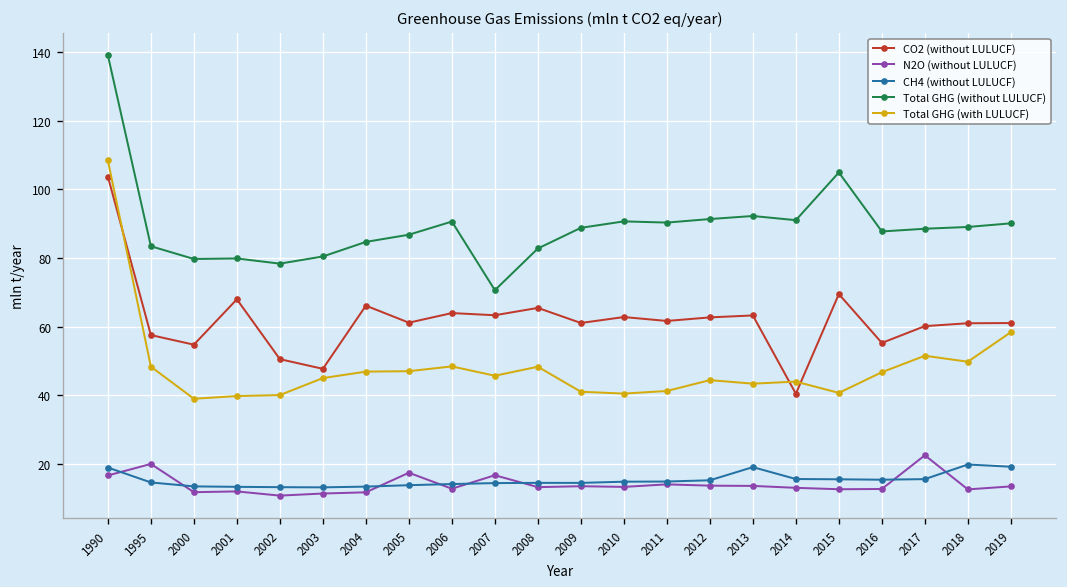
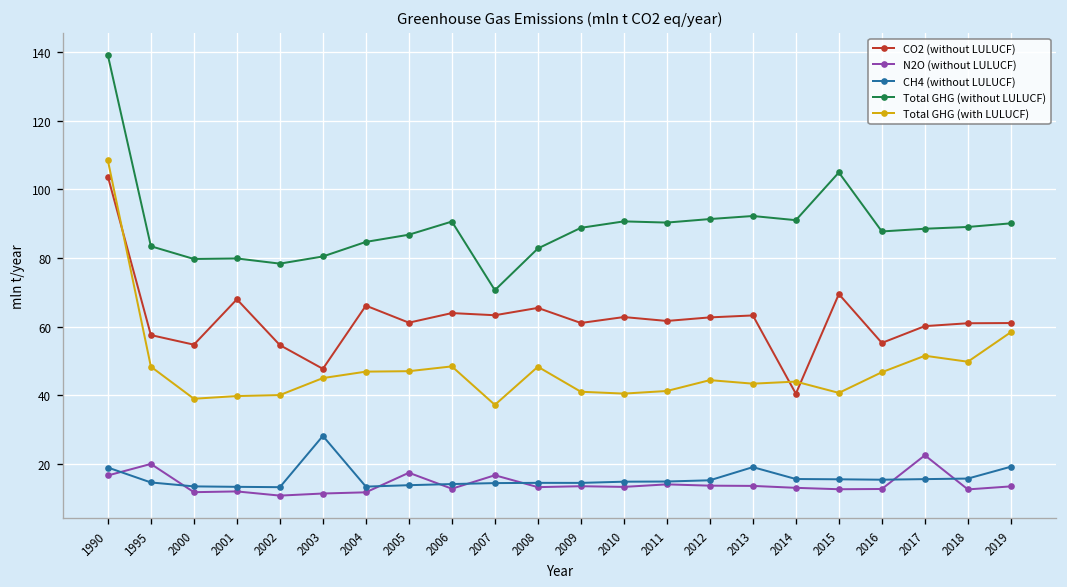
  {
    "CO2 (without LULUCF)": {
      "1990": 104,
      "1995": 58,
      "2000": 55,
      "2001": 68,
-     "2002": 50,
+     "2002": 55,
      "2003": 48,
      "2004": 66,
      "2005": 61,
      "2006": 64,
      "2007": 63,
      "2008": 65,
      "2009": 61,
      "2010": 63,
      "2011": 62,
      "2012": 63,
      "2013": 63,
      "2014": 40,
      "2015": 69,
      "2016": 55,
      "2017": 60,
      "2018": 61,
      "2019": 61
    },
    "N2O (without LULUCF)": {
      "1990": 17,
      "1995": 20,
      "2000": 12,
      "2001": 12,
      "2002": 11,
      "2003": 11,
      "2004": 12,
      "2005": 17,
      "2006": 13,
      "2007": 17,
      "2008": 13,
      "2009": 13,
      "2010": 13,
      "2012": 14,
      "2013": 13,
      "2014": 13,
      "2015": 13,
      "2016": 13,
      "2017": 22,
      "2018": 12,
      "2019": 13
    },
    "CH4 (without LULUCF)": {
      "1990": 19,
      "1995": 15,
      "2000": 13,
      "2001": 13,
      "2002": 13,
-     "2003": 13,
+     "2003": 28,
      "2004": 13,
      "2005": 14,
      "2006": 14,
      "2007": 14,
      "2008": 14,
      "2009": 14,
      "2010": 15,
      "2012": 15,
      "2013": 19,
      "2014": 16,
      "2015": 15,
      "2016": 15,
      "2017": 15,
-     "2018": 20,
+     "2018": 16,
      "2019": 19
    },
    "Total GHG (without LULUCF)": {
      "1990": 139,
      "1995": 83,
      "2000": 80,
      "2001": 80,
      "2002": 78,
      "2003": 80,
      "2004": 85,
      "2005": 87,
      "2006": 91,
      "2007": 71,
      "2008": 83,
      "2009": 89,
      "2010": 91,
      "2011": 90,
      "2012": 91,
      "2013": 92,
      "2014": 91,
      "2015": 105,
      "2016": 88,
      "2017": 89,
      "2018": 89,
      "2019": 90
    },
    "Total GHG (with LULUCF)": {
      "1990": 108,
      "1995": 48,
      "2000": 39,
      "2001": 40,
      "2002": 40,
      "2003": 45,
      "2004": 47,
      "2005": 47,
      "2006": 48,
-     "2007": 46,
+     "2007": 37,
      "2008": 48,
      "2009": 41,
      "2010": 40,
      "2011": 41,
      "2012": 44,
      "2013": 43,
      "2014": 44,
      "2015": 41,
      "2016": 47,
      "2017": 51,
      "2018": 50,
      "2019": 58
    }
  }
